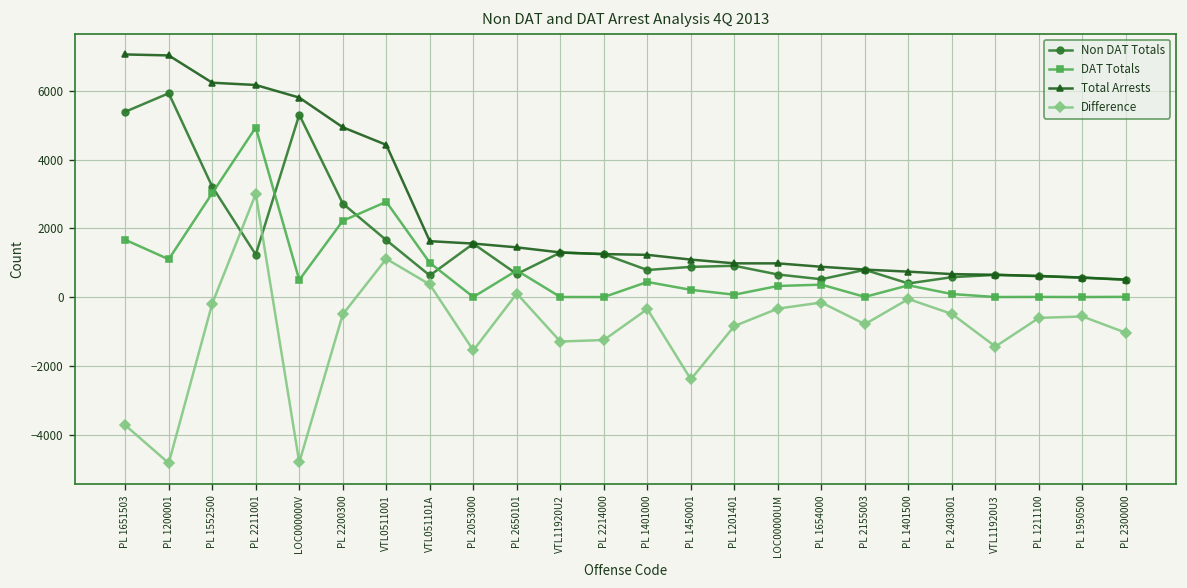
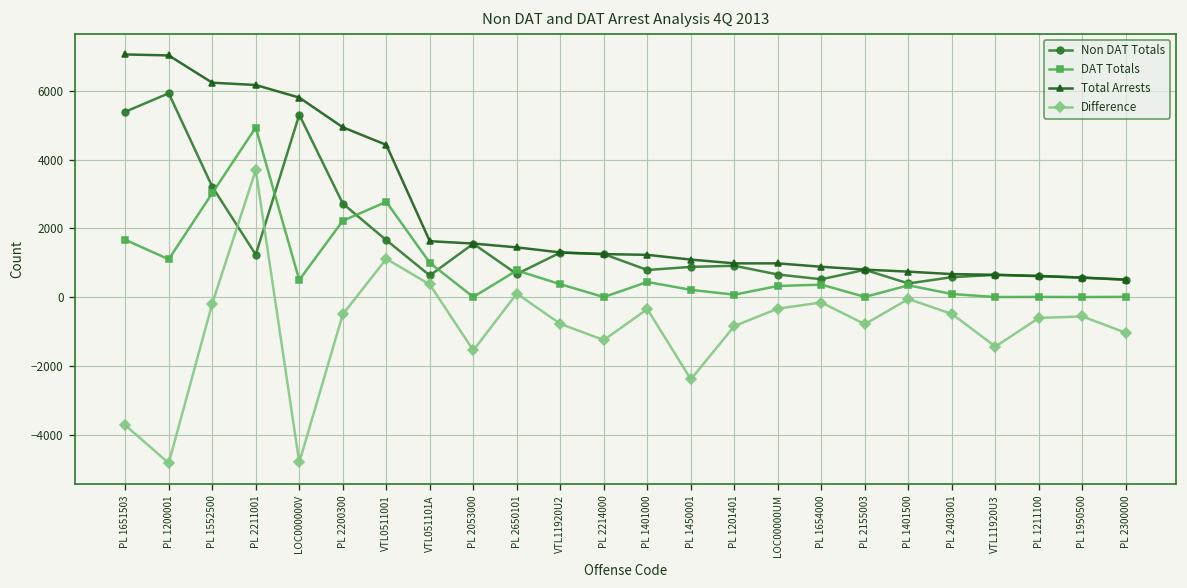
  {
    "DAT Totals": {
      "PL 1651503": 1700,
      "PL 1200001": 1100,
      "PL 1552500": 3000,
      "PL 2211001": 4900,
      "LOC000000V": 500,
      "PL 2200300": 2200,
      "VTL0511001": 2800,
      "VTL051101A": 1000,
      "PL 2053000": 0,
      "PL 2650101": 800,
-     "VTL11920U2": 0,
+     "VTL11920U2": 400,
      "PL 2214000": 0,
      "PL 1401000": 400,
      "PL 1450001": 200,
      "PL 1201401": 100,
      "LOC00000UM": 300,
      "PL 1654000": 400,
      "PL 2155003": 0,
      "PL 2403001": 100,
      "VTL11920U3": 0,
      "PL 1211100": 0,
      "PL 1950500": 0,
      "PL 2300000": 0
    },
    "Difference": {
      "PL 1651503": -3700,
      "PL 1200001": -4800,
      "PL 1552500": -200,
-     "PL 2211001": 3000,
+     "PL 2211001": 3700,
      "LOC000000V": -4800,
      "PL 2200300": -500,
      "VTL0511001": 1100,
      "VTL051101A": 400,
      "PL 2053000": -1600,
      "PL 2650101": 100,
-     "VTL11920U2": -1300,
+     "VTL11920U2": -800,
      "PL 2214000": -1200,
      "PL 1401000": -300,
      "PL 1450001": -2400,
      "PL 1201401": -800,
      "LOC00000UM": -300,
      "PL 1654000": -200,
      "PL 2155003": -800,
      "PL 1401500": -100,
      "PL 2403001": -500,
      "VTL11920U3": -1400,
      "PL 1211100": -600,
      "PL 1950500": -600,
      "PL 2300000": -1000
    }
  }
